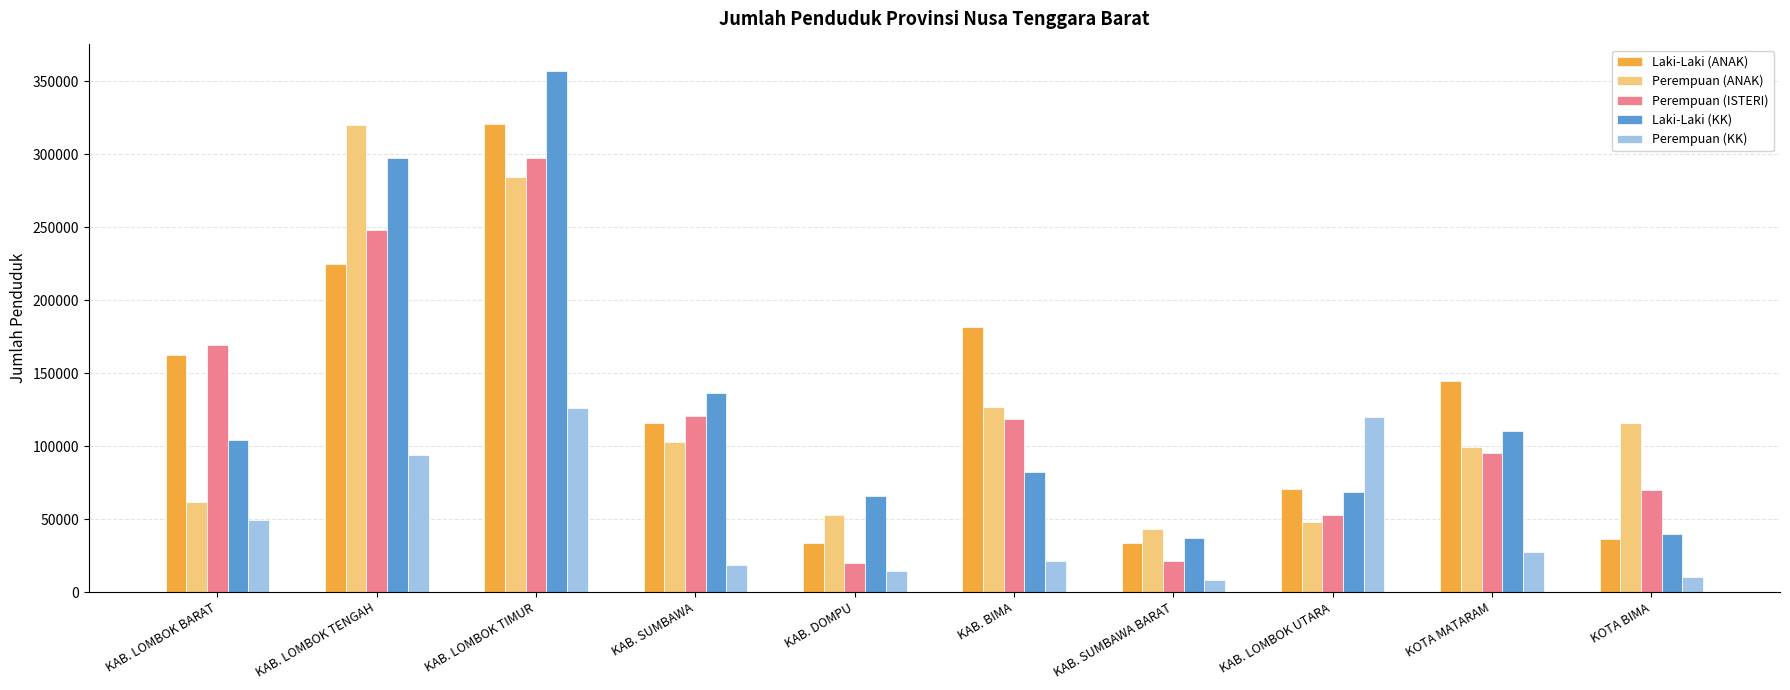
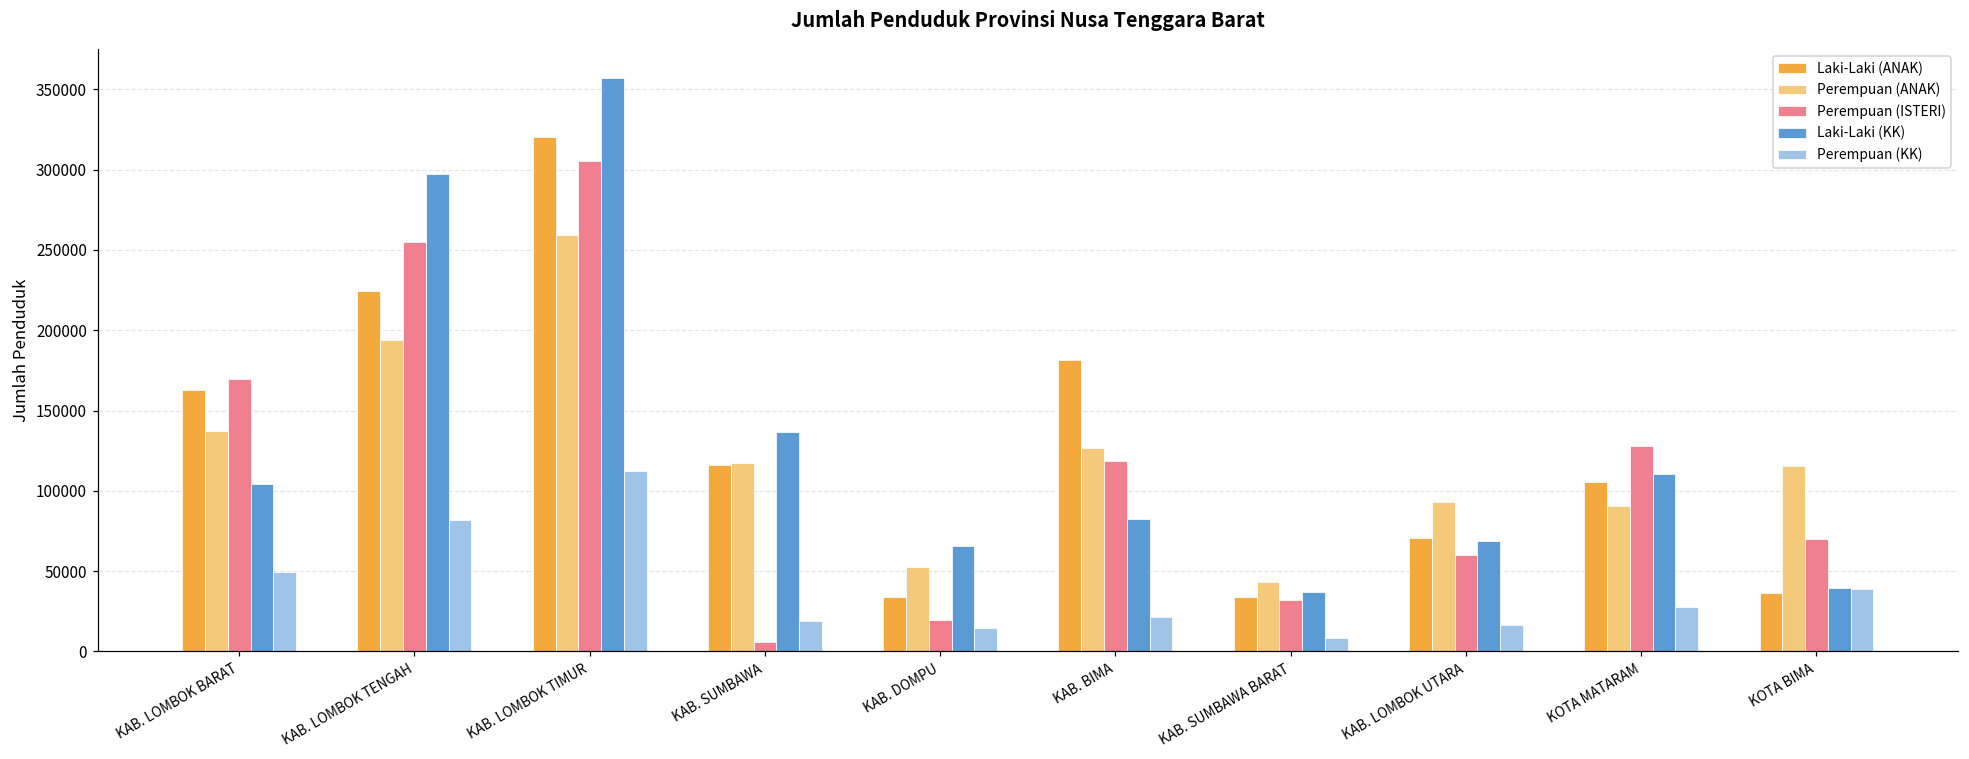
  {
    "Laki-Laki (ANAK)": {
      "KAB. LOMBOK BARAT": 163000,
      "KAB. LOMBOK TENGAH": 225000,
      "KAB. LOMBOK TIMUR": 320000,
      "KAB. SUMBAWA": 116000,
      "KAB. DOMPU": 34000,
      "KAB. BIMA": 182000,
      "KAB. SUMBAWA BARAT": 34000,
      "KAB. LOMBOK UTARA": 71000,
-     "KOTA MATARAM": 145000,
+     "KOTA MATARAM": 105000,
      "KOTA BIMA": 37000
    },
    "Perempuan (ANAK)": {
-     "KAB. LOMBOK BARAT": 62000,
-     "KAB. LOMBOK TENGAH": 320000,
-     "KAB. LOMBOK TIMUR": 285000,
-     "KAB. SUMBAWA": 103000,
+     "KAB. LOMBOK BARAT": 137000,
+     "KAB. LOMBOK TENGAH": 194000,
+     "KAB. LOMBOK TIMUR": 260000,
+     "KAB. SUMBAWA": 117000,
      "KAB. DOMPU": 53000,
      "KAB. BIMA": 127000,
      "KAB. SUMBAWA BARAT": 43000,
-     "KAB. LOMBOK UTARA": 48000,
-     "KOTA MATARAM": 100000,
+     "KAB. LOMBOK UTARA": 93000,
+     "KOTA MATARAM": 90000,
      "KOTA BIMA": 116000
    },
    "Perempuan (ISTERI)": {
      "KAB. LOMBOK BARAT": 170000,
-     "KAB. LOMBOK TENGAH": 248000,
-     "KAB. LOMBOK TIMUR": 298000,
-     "KAB. SUMBAWA": 121000,
+     "KAB. LOMBOK TENGAH": 255000,
+     "KAB. LOMBOK TIMUR": 305000,
+     "KAB. SUMBAWA": 6000,
      "KAB. DOMPU": 20000,
      "KAB. BIMA": 119000,
-     "KAB. SUMBAWA BARAT": 22000,
-     "KAB. LOMBOK UTARA": 53000,
-     "KOTA MATARAM": 96000,
+     "KAB. SUMBAWA BARAT": 32000,
+     "KAB. LOMBOK UTARA": 60000,
+     "KOTA MATARAM": 128000,
      "KOTA BIMA": 70000
    },
    "Laki-Laki (KK)": {
      "KAB. LOMBOK BARAT": 104000,
      "KAB. LOMBOK TENGAH": 297000,
      "KAB. LOMBOK TIMUR": 357000,
      "KAB. SUMBAWA": 137000,
      "KAB. DOMPU": 66000,
      "KAB. BIMA": 82000,
      "KAB. SUMBAWA BARAT": 37000,
      "KAB. LOMBOK UTARA": 69000,
      "KOTA MATARAM": 110000,
      "KOTA BIMA": 40000
    },
    "Perempuan (KK)": {
      "KAB. LOMBOK BARAT": 50000,
-     "KAB. LOMBOK TENGAH": 94000,
-     "KAB. LOMBOK TIMUR": 126000,
+     "KAB. LOMBOK TENGAH": 82000,
+     "KAB. LOMBOK TIMUR": 112000,
      "KAB. SUMBAWA": 19000,
      "KAB. DOMPU": 14000,
      "KAB. BIMA": 21000,
      "KAB. SUMBAWA BARAT": 8000,
-     "KAB. LOMBOK UTARA": 120000,
+     "KAB. LOMBOK UTARA": 16000,
      "KOTA MATARAM": 28000,
-     "KOTA BIMA": 10000
+     "KOTA BIMA": 39000
    }
  }
